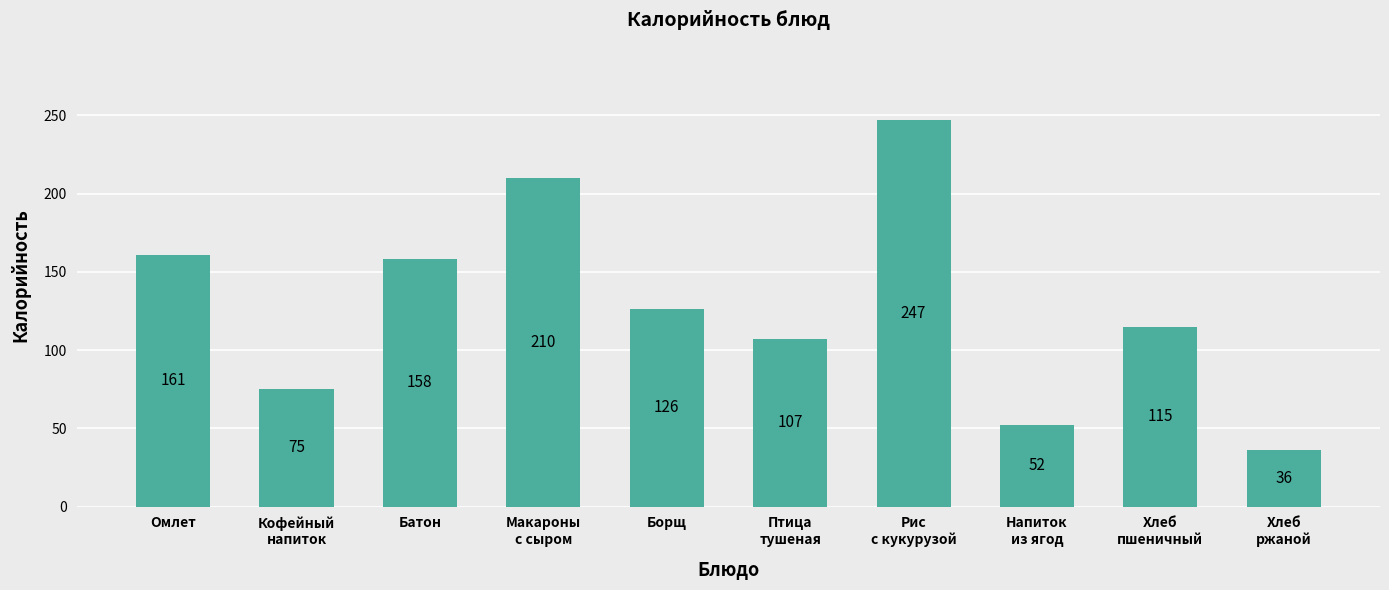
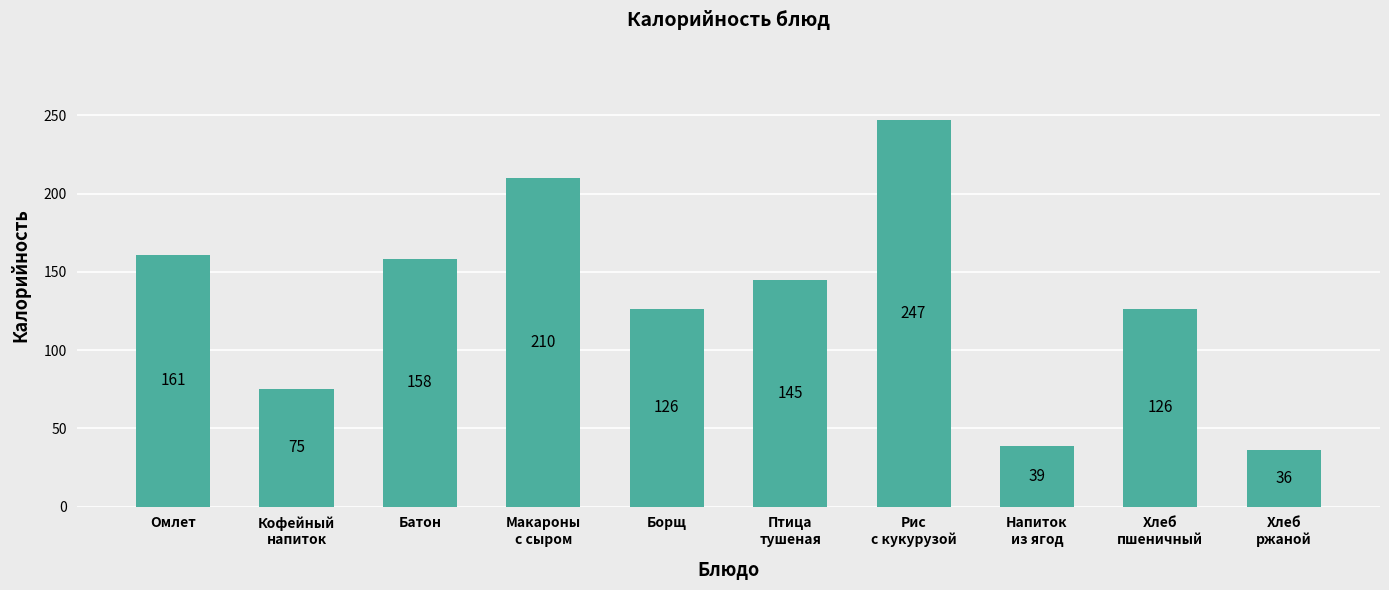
  {
    "Омлет": 161,
    "Кофейный напиток": 75,
    "Батон": 158,
    "Макароны с сыром": 210,
    "Борщ": 126,
-   "Птица тушеная": 107,
+   "Птица тушеная": 145,
    "Рис с кукурузой": 247,
-   "Напиток из ягод": 52,
-   "Хлеб пшеничный": 115,
+   "Напиток из ягод": 39,
+   "Хлеб пшеничный": 126,
    "Хлеб ржаной": 36
  }
